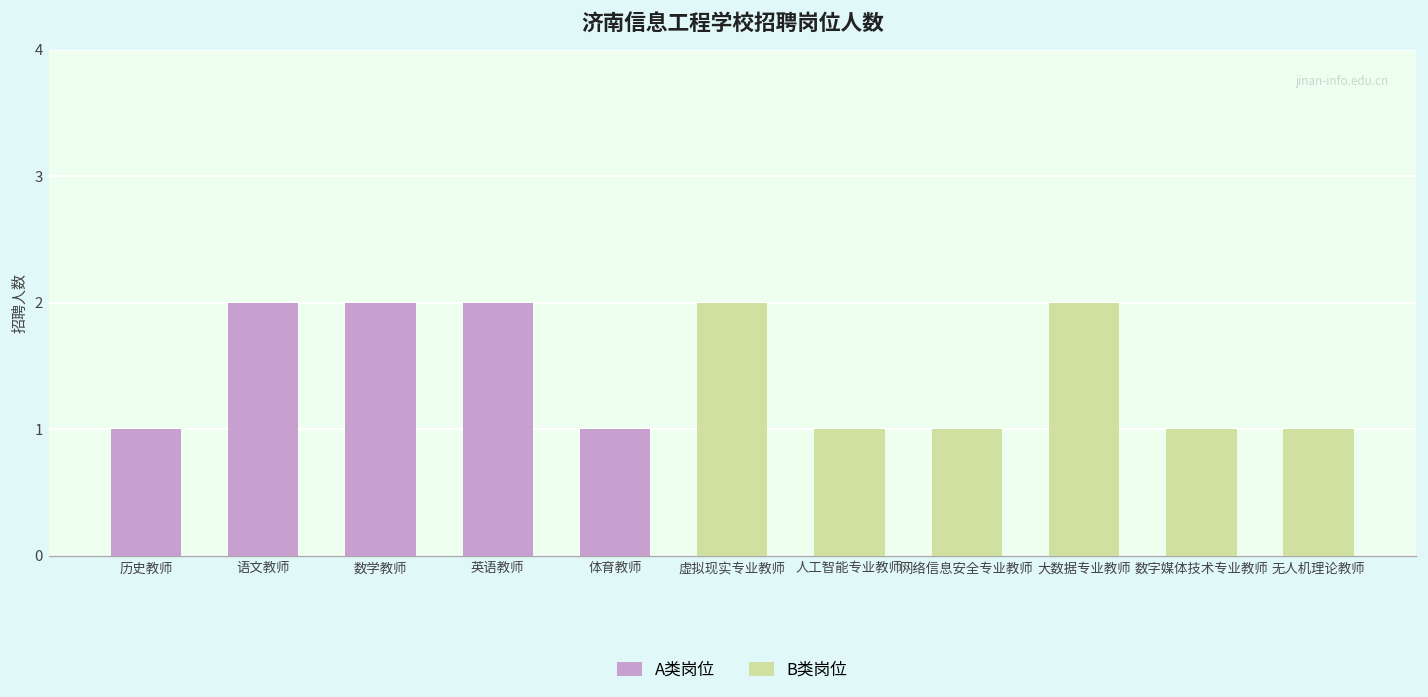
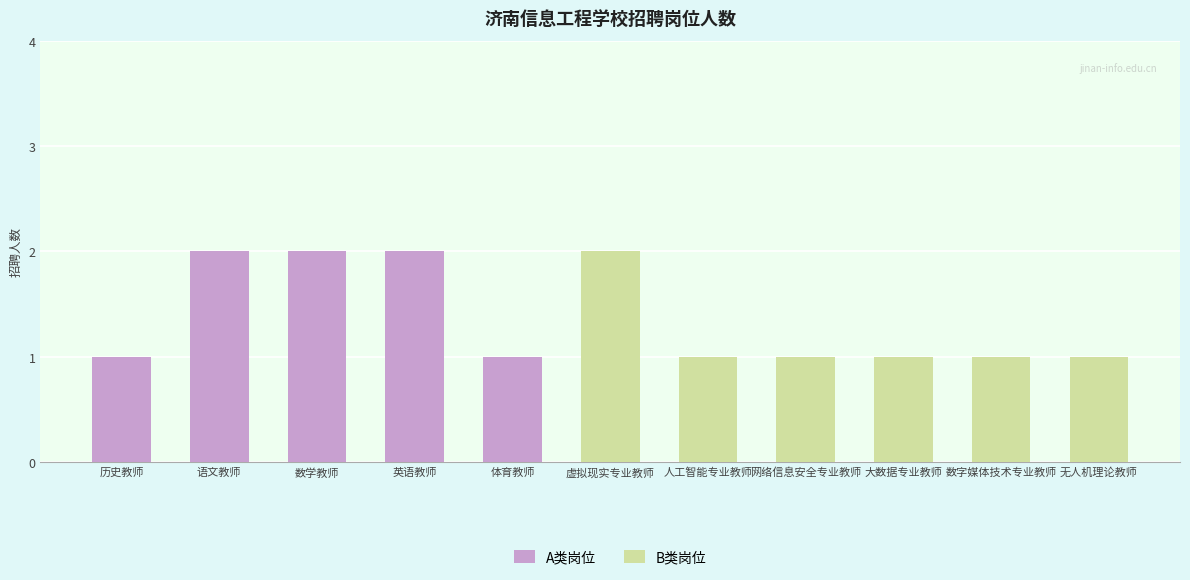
  {
    "A类岗位": {
      "历史教师": 1,
      "语文教师": 2,
      "数学教师": 2,
      "英语教师": 2,
      "体育教师": 1
    },
    "B类岗位": {
      "虚拟现实专业教师": 2,
      "人工智能专业教师": 1,
      "网络信息安全专业教师": 1,
-     "大数据专业教师": 2,
+     "大数据专业教师": 1,
      "数字媒体技术专业教师": 1,
      "无人机理论教师": 1
    }
  }
